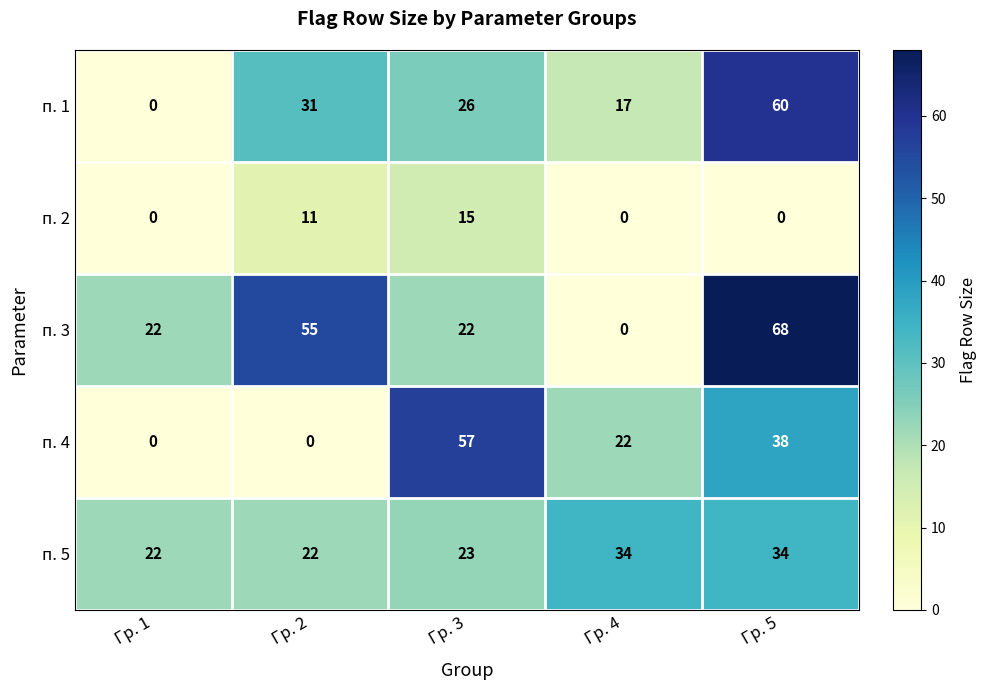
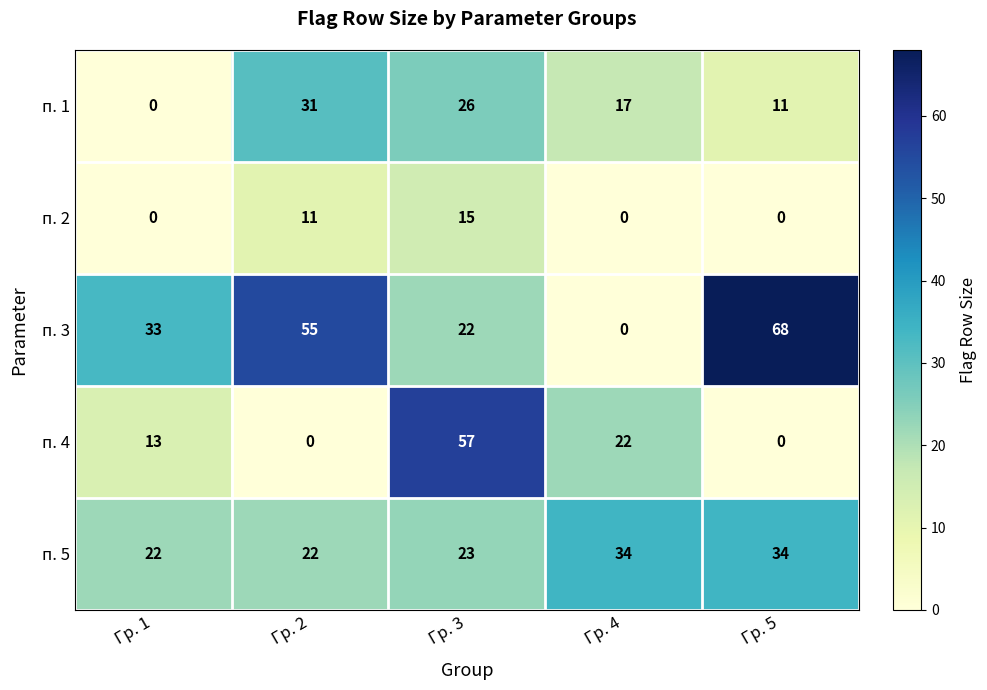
  {
    "п. 1": {
      "Гр. 1": 0,
      "Гр. 2": 31,
      "Гр. 3": 26,
      "Гр. 4": 17,
-     "Гр. 5": 60
+     "Гр. 5": 11
    },
    "п. 2": {
      "Гр. 1": 0,
      "Гр. 2": 11,
      "Гр. 3": 15,
      "Гр. 4": 0,
      "Гр. 5": 0
    },
    "п. 3": {
-     "Гр. 1": 22,
+     "Гр. 1": 33,
      "Гр. 2": 55,
      "Гр. 3": 22,
      "Гр. 4": 0,
      "Гр. 5": 68
    },
    "п. 4": {
-     "Гр. 1": 0,
+     "Гр. 1": 13,
      "Гр. 2": 0,
      "Гр. 3": 57,
      "Гр. 4": 22,
-     "Гр. 5": 38
+     "Гр. 5": 0
    },
    "п. 5": {
      "Гр. 1": 22,
      "Гр. 2": 22,
      "Гр. 3": 23,
      "Гр. 4": 34,
      "Гр. 5": 34
    }
  }
